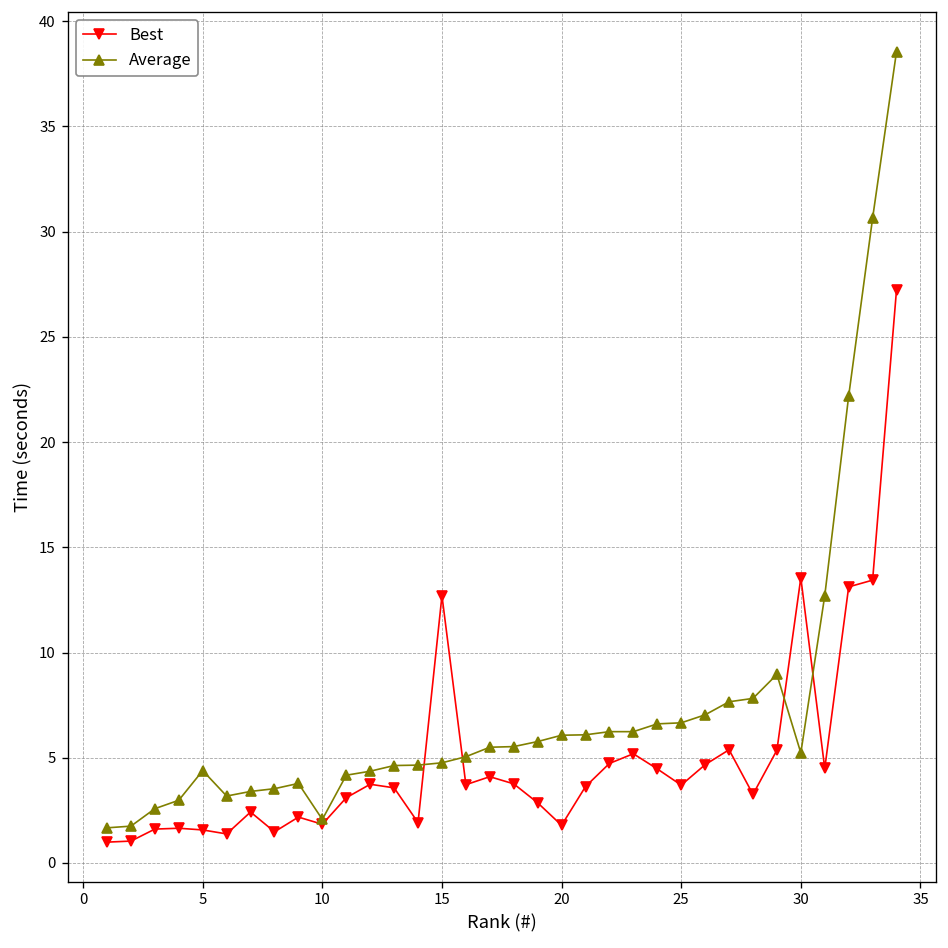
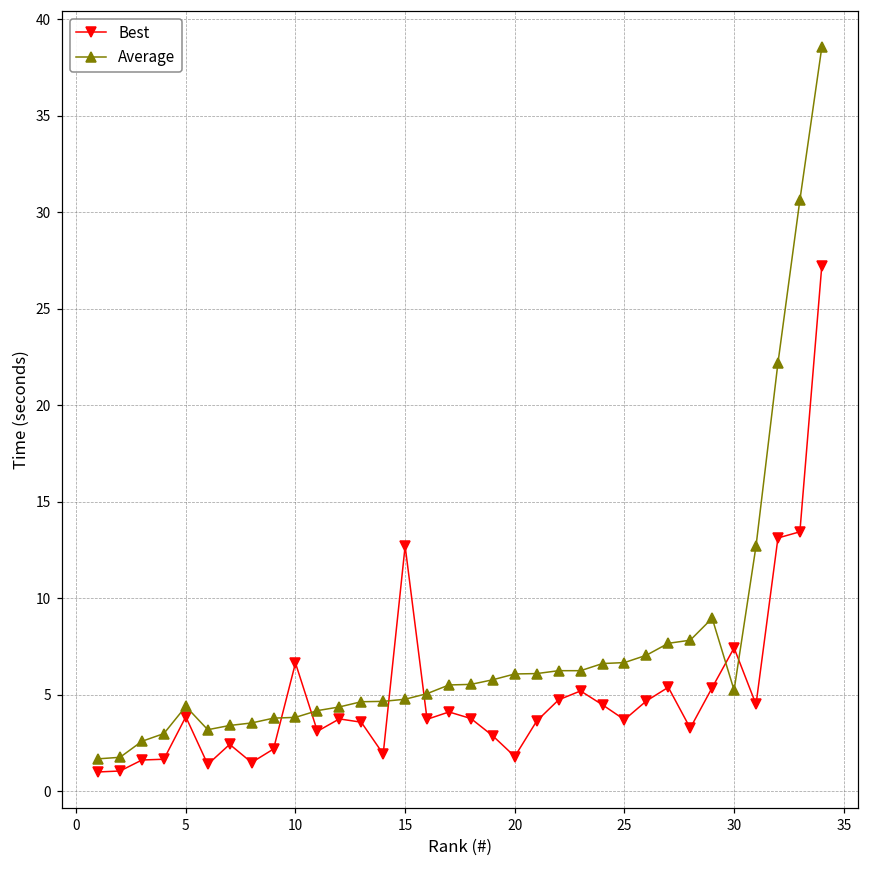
  {
    "Best": {
-     "5": 1.6,
-     "10": 1.8,
+     "5": 3.9,
+     "10": 6.6,
      "15": 12.7,
      "20": 1.8,
      "25": 3.7,
-     "30": 13.6
+     "30": 7.4
    },
    "Average": {
      "5": 4.4,
-     "10": 2.1,
+     "10": 3.8,
      "15": 4.8,
      "20": 6.1,
      "25": 6.7,
      "30": 5.2
    }
  }
